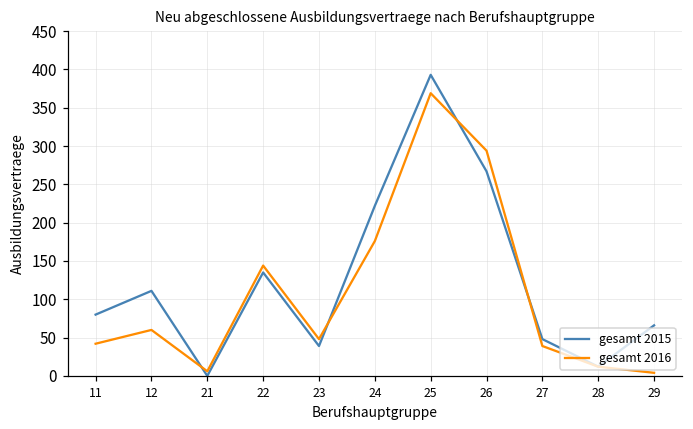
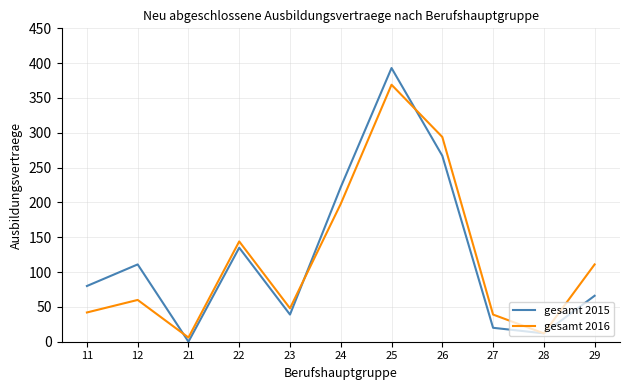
  {
    "gesamt 2015": {
      "11": 80,
      "12": 110,
      "21": 0,
      "22": 140,
      "23": 40,
      "24": 220,
      "25": 390,
      "26": 270,
-     "27": 50,
+     "27": 20,
      "29": 70
    },
    "gesamt 2016": {
      "11": 40,
      "12": 60,
      "21": 10,
      "22": 140,
      "23": 50,
-     "24": 180,
+     "24": 200,
      "25": 370,
      "26": 290,
      "27": 40,
-     "29": 0
+     "29": 110
    }
  }
